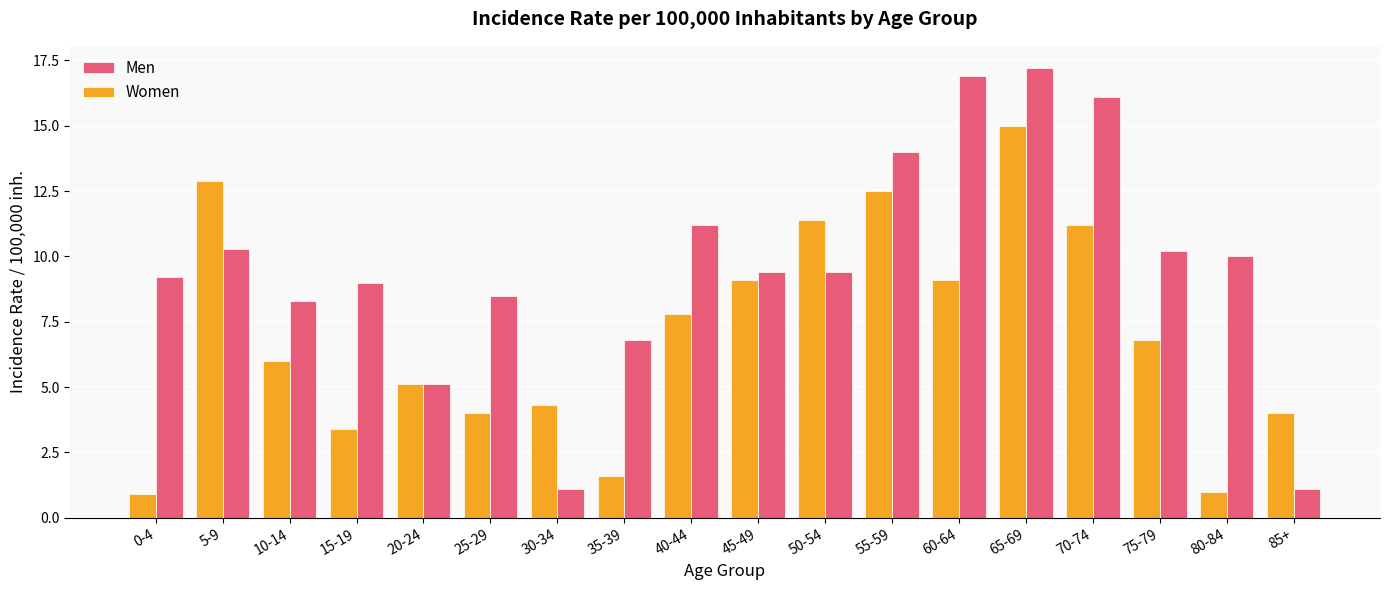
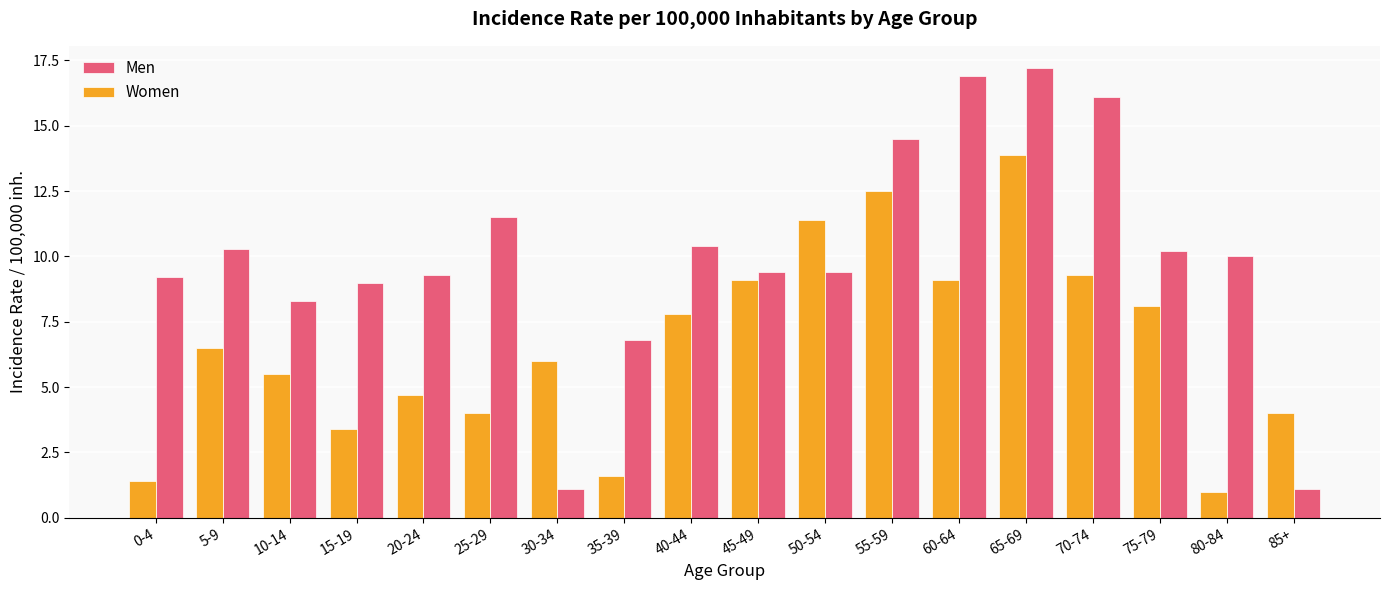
  {
    "Men": {
      "0-4": 9.2,
      "5-9": 10.3,
      "10-14": 8.3,
      "15-19": 9.0,
-     "20-24": 5.1,
-     "25-29": 8.5,
+     "20-24": 9.3,
+     "25-29": 11.5,
      "30-34": 1.1,
      "35-39": 6.8,
-     "40-44": 11.2,
+     "40-44": 10.4,
      "45-49": 9.4,
      "50-54": 9.4,
-     "55-59": 14.0,
+     "55-59": 14.5,
      "60-64": 16.9,
      "65-69": 17.2,
      "70-74": 16.1,
      "75-79": 10.2,
      "80-84": 10.0,
      "85+": 1.1
    },
    "Women": {
-     "0-4": 0.9,
-     "5-9": 12.9,
-     "10-14": 6.0,
+     "0-4": 1.4,
+     "5-9": 6.5,
+     "10-14": 5.5,
      "15-19": 3.4,
-     "20-24": 5.1,
+     "20-24": 4.7,
      "25-29": 4.0,
-     "30-34": 4.3,
+     "30-34": 6.0,
      "35-39": 1.6,
      "40-44": 7.8,
      "45-49": 9.1,
      "50-54": 11.4,
      "55-59": 12.5,
      "60-64": 9.1,
-     "65-69": 15.0,
-     "70-74": 11.2,
-     "75-79": 6.8,
+     "65-69": 13.9,
+     "70-74": 9.3,
+     "75-79": 8.1,
      "80-84": 1.0,
      "85+": 4.0
    }
  }
